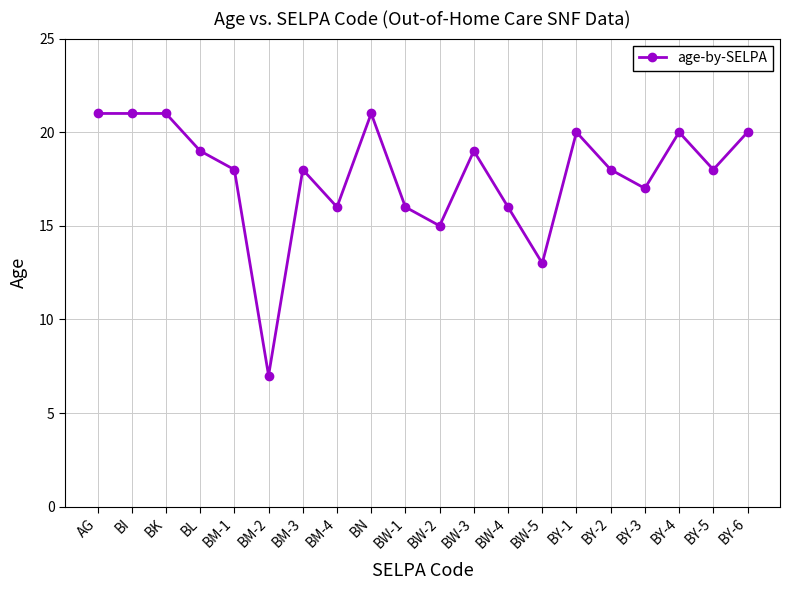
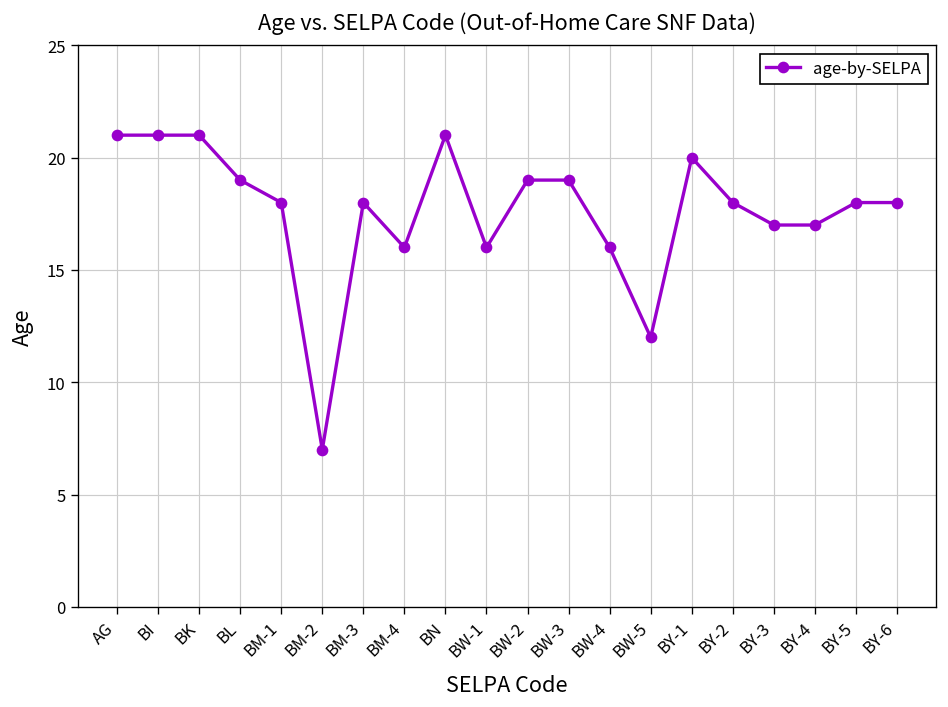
  {
    "AG": 21,
    "BI": 21,
    "BK": 21,
    "BL": 19,
    "BM-1": 18,
    "BM-2": 7,
    "BM-3": 18,
    "BM-4": 16,
    "BN": 21,
    "BW-1": 16,
-   "BW-2": 15,
+   "BW-2": 19,
    "BW-3": 19,
    "BW-4": 16,
-   "BW-5": 13,
+   "BW-5": 12,
    "BY-1": 20,
    "BY-2": 18,
    "BY-3": 17,
-   "BY-4": 20,
+   "BY-4": 17,
    "BY-5": 18,
-   "BY-6": 20
+   "BY-6": 18
  }
